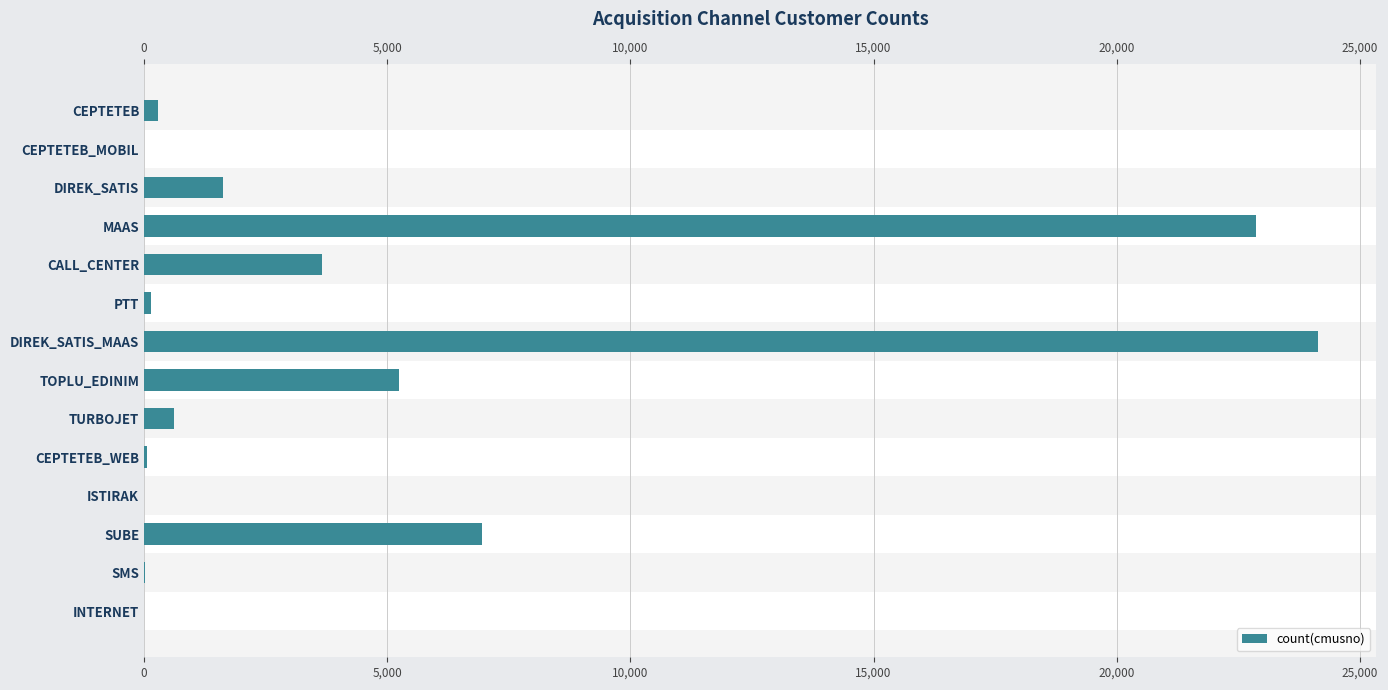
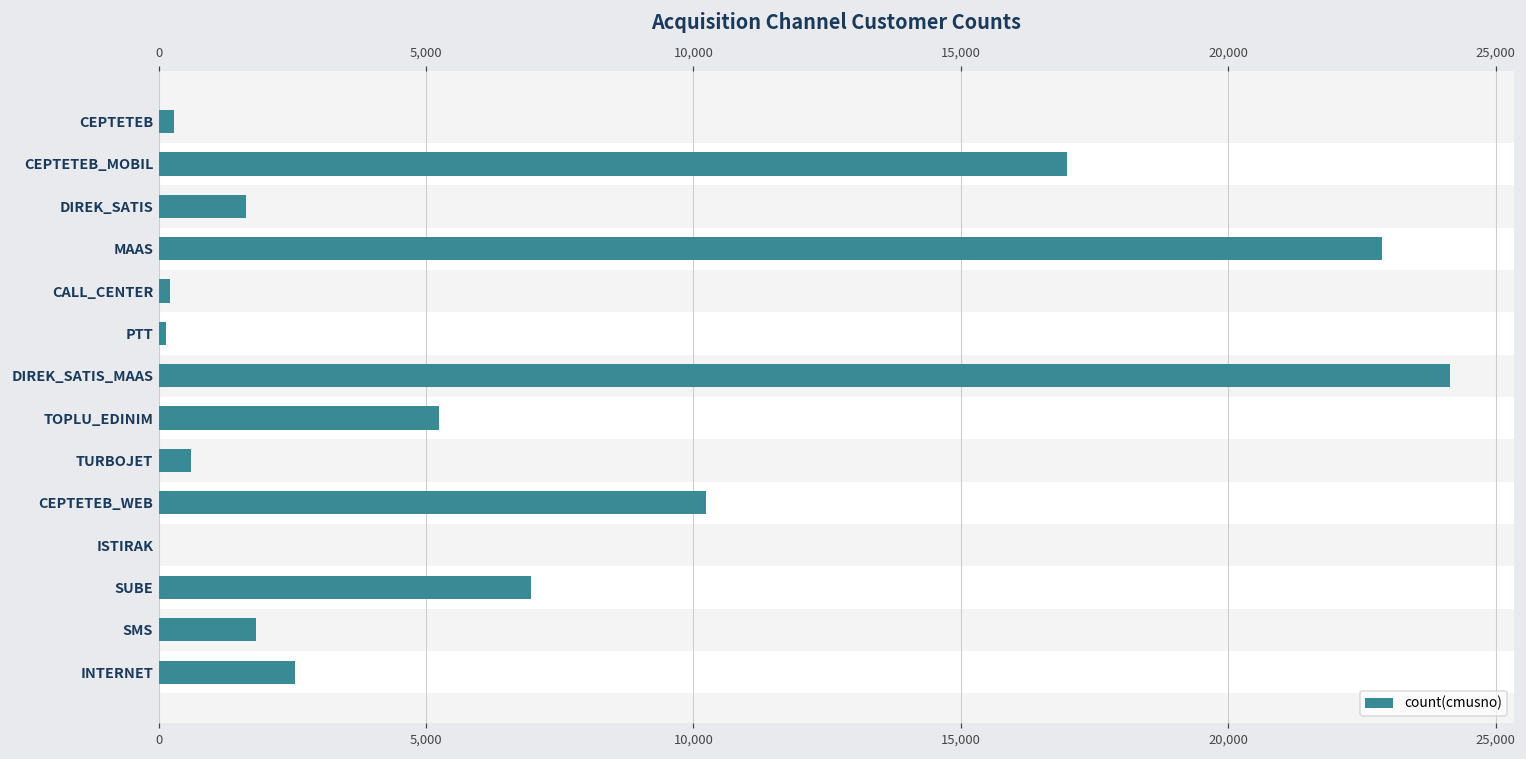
  {
    "CEPTETEB": "300",
-   "CEPTETEB_MOBIL": "0",
+   "CEPTETEB_MOBIL": "17,000",
    "DIREK_SATIS": "1,600",
    "MAAS": "22,900",
-   "CALL_CENTER": "3,700",
+   "CALL_CENTER": "200",
    "PTT": "100",
    "DIREK_SATIS_MAAS": "24,100",
    "TOPLU_EDINIM": "5,200",
    "TURBOJET": "600",
-   "CEPTETEB_WEB": "100",
+   "CEPTETEB_WEB": "10,200",
    "SUBE": "7,000",
-   "SMS": "0",
-   "INTERNET": "0"
+   "SMS": "1,800",
+   "INTERNET": "2,600"
  }
